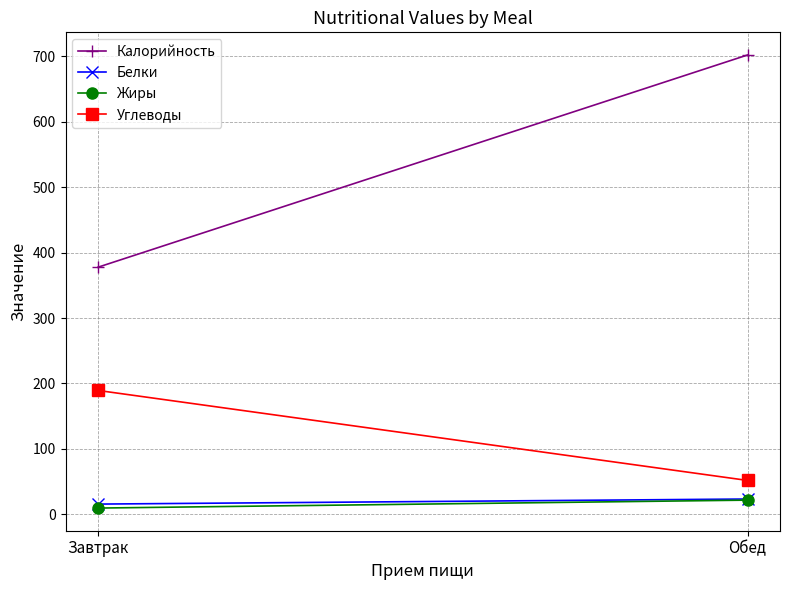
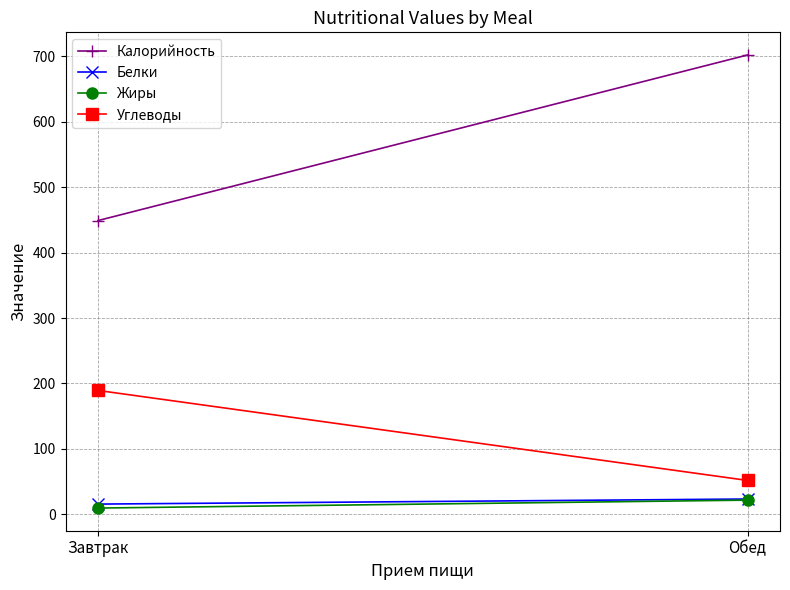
  {
    "Калорийность": {
-     "Завтрак": 380,
+     "Завтрак": 450,
      "Обед": 700
    },
    "Белки": {
      "Завтрак": 20
    },
    "Жиры": {
      "Завтрак": 10
    },
    "Углеводы": {
      "Завтрак": 190,
      "Обед": 50
    }
  }
